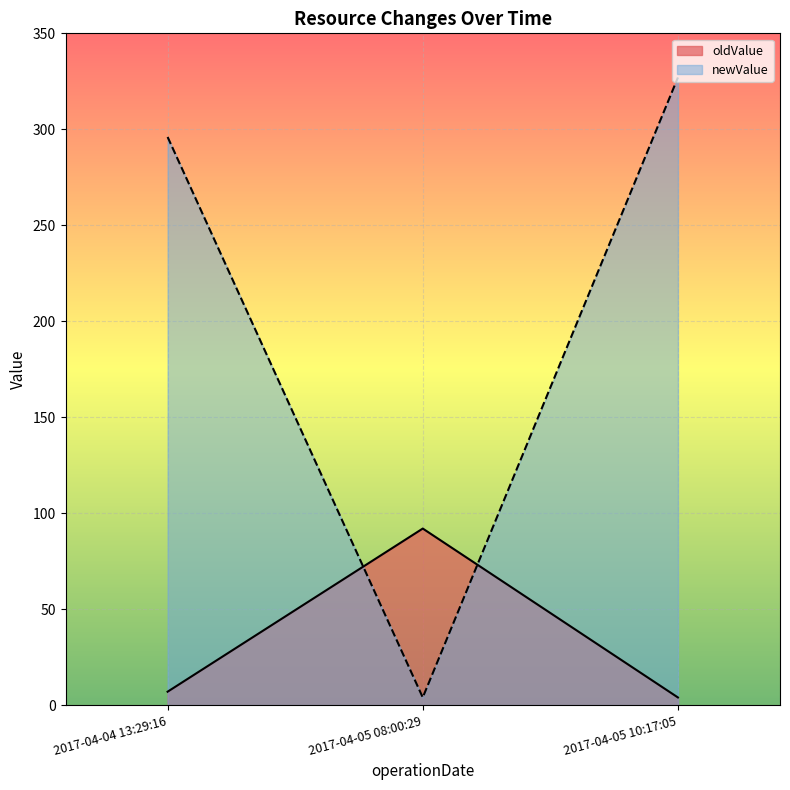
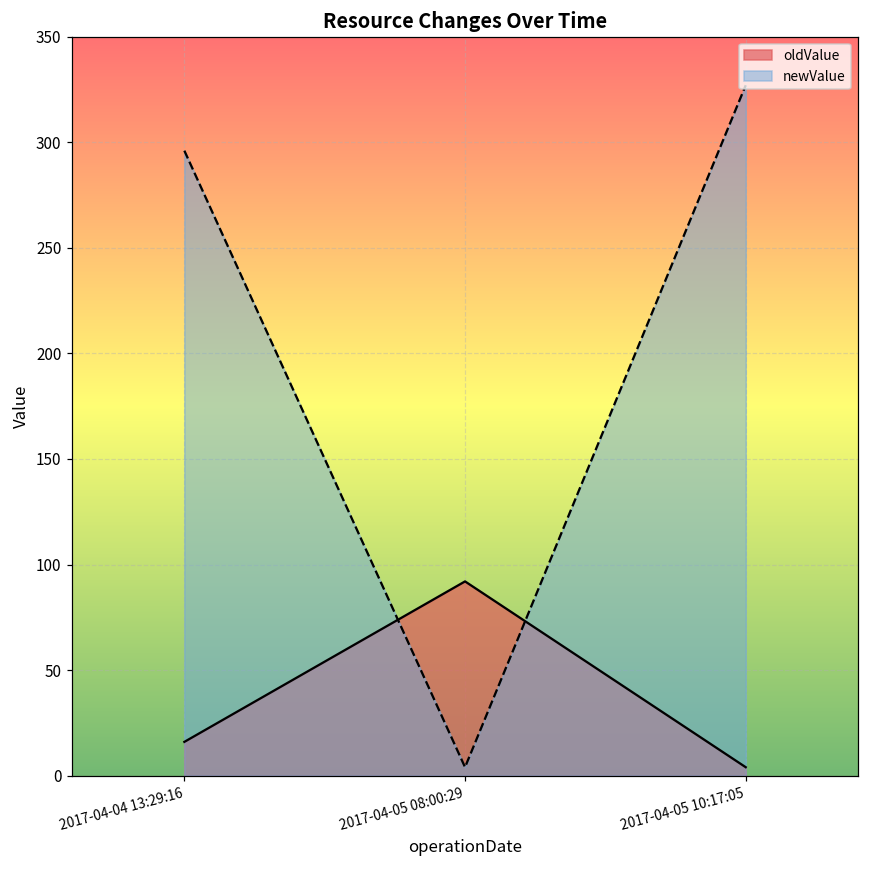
  {
    "oldValue": {
-     "2017-04-04 13:29:16": 7,
+     "2017-04-04 13:29:16": 16,
      "2017-04-05 08:00:29": 92,
      "2017-04-05 10:17:05": 4
    },
    "newValue": {
      "2017-04-04 13:29:16": 296,
      "2017-04-05 08:00:29": 4
    }
  }
